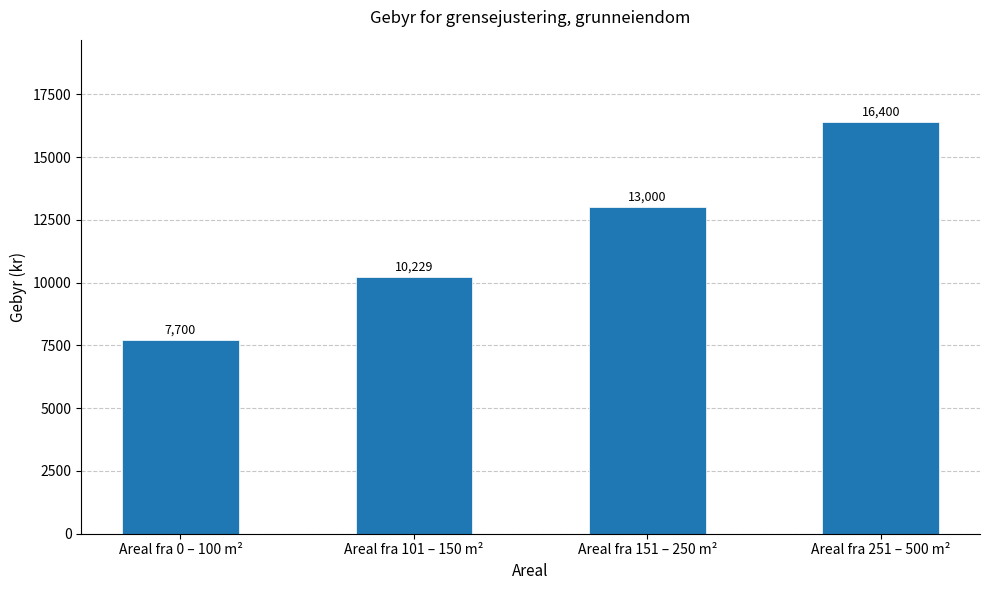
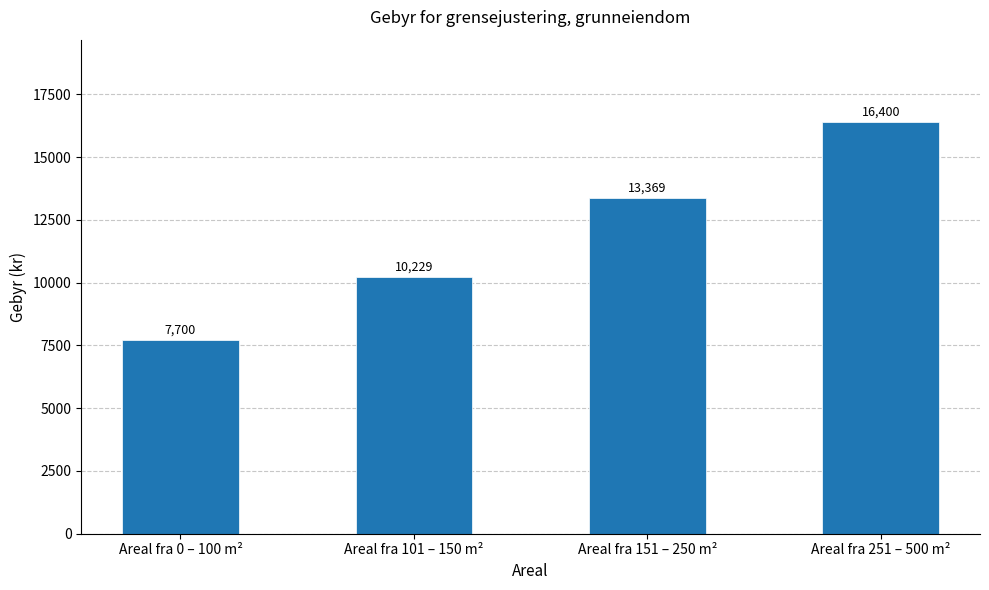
  {
    "Areal fra 0 – 100 m²": "7,700",
    "Areal fra 101 – 150 m²": "10,229",
-   "Areal fra 151 – 250 m²": "13,000",
+   "Areal fra 151 – 250 m²": "13,369",
    "Areal fra 251 – 500 m²": "16,400"
  }
